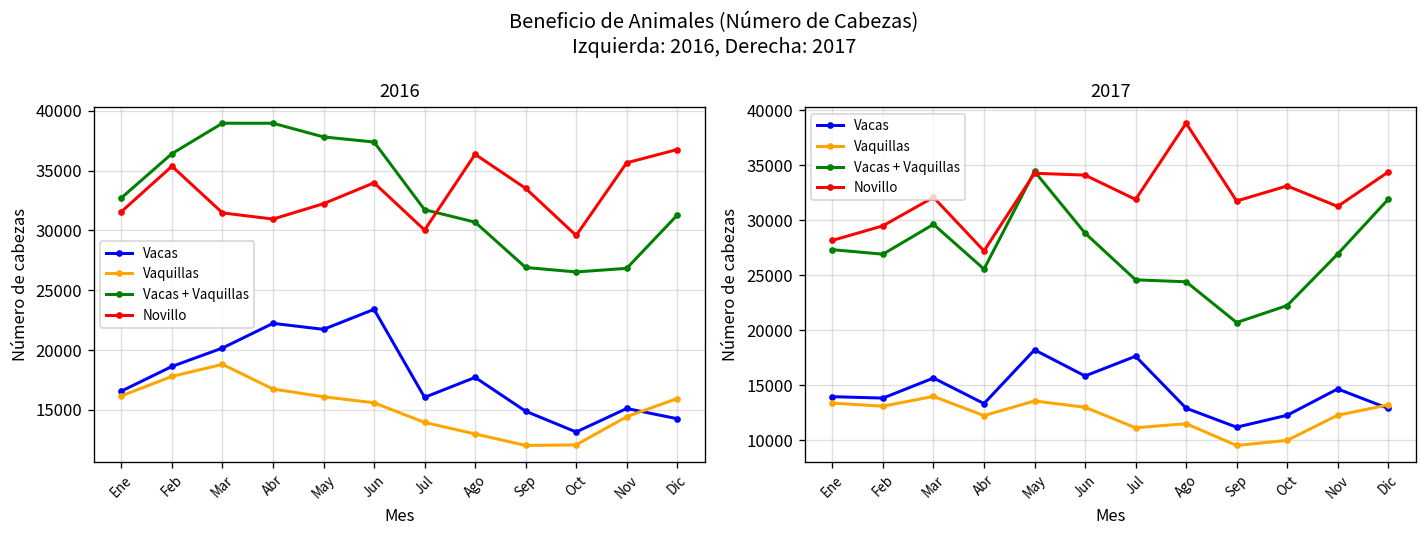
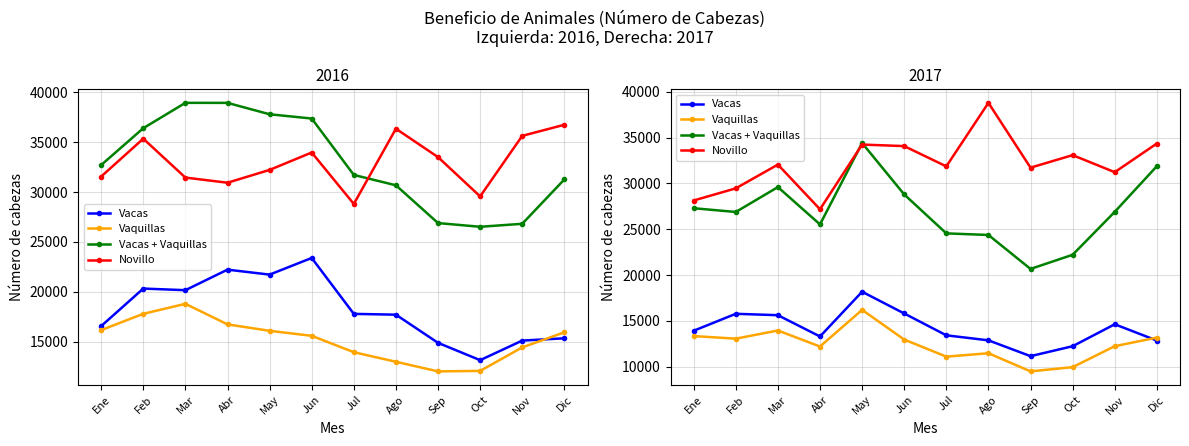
  {
    "2016": {
      "Vacas": {
        "Ene": 17000,
-       "Feb": 19000,
+       "Feb": 20000,
        "Mar": 20000,
        "Abr": 22000,
        "May": 22000,
        "Jun": 23000,
-       "Jul": 16000,
+       "Jul": 18000,
        "Ago": 18000,
        "Sep": 15000,
        "Oct": 13000,
        "Nov": 15000,
-       "Dic": 14000
+       "Dic": 15000
      },
      "Vaquillas": {
        "Ene": 16000,
        "Feb": 18000,
        "Mar": 19000,
        "Abr": 17000,
        "May": 16000,
        "Jun": 16000,
        "Jul": 14000,
        "Ago": 13000,
        "Sep": 12000,
        "Oct": 12000,
        "Nov": 14000,
        "Dic": 16000
      },
      "Vacas + Vaquillas": {
        "Ene": 33000,
        "Feb": 36000,
        "Mar": 39000,
        "Abr": 39000,
        "May": 38000,
        "Jun": 37000,
        "Jul": 32000,
        "Ago": 31000,
        "Sep": 27000,
        "Oct": 27000,
        "Nov": 27000,
        "Dic": 31000
      },
      "Novillo": {
        "Ene": 32000,
        "Feb": 35000,
        "Mar": 31000,
        "Abr": 31000,
        "May": 32000,
        "Jun": 34000,
-       "Jul": 30000,
+       "Jul": 29000,
        "Ago": 36000,
        "Sep": 34000,
        "Oct": 30000,
        "Nov": 36000,
        "Dic": 37000
      }
    },
    "2017": {
      "Vacas": {
        "Ene": 14000,
-       "Feb": 14000,
+       "Feb": 16000,
        "Mar": 16000,
        "Abr": 13000,
        "May": 18000,
        "Jun": 16000,
-       "Jul": 18000,
+       "Jul": 13000,
        "Ago": 13000,
        "Sep": 11000,
        "Oct": 12000,
        "Nov": 15000,
        "Dic": 13000
      },
      "Vaquillas": {
        "Ene": 13000,
        "Feb": 13000,
        "Mar": 14000,
        "Abr": 12000,
-       "May": 14000,
+       "May": 16000,
        "Jun": 13000,
        "Jul": 11000,
        "Ago": 11000,
        "Sep": 10000,
        "Oct": 10000,
        "Nov": 12000,
        "Dic": 13000
      },
      "Vacas + Vaquillas": {
        "Ene": 27000,
        "Feb": 27000,
        "Mar": 30000,
        "Abr": 26000,
        "Jun": 29000,
        "Jul": 25000,
        "Ago": 24000,
        "Sep": 21000,
        "Oct": 22000,
        "Nov": 27000,
        "Dic": 32000
      },
      "Novillo": {
        "Ene": 28000,
        "Feb": 29000,
        "Mar": 32000,
        "Abr": 27000,
        "Jun": 34000,
        "Jul": 32000,
        "Ago": 39000,
        "Sep": 32000,
        "Oct": 33000,
        "Nov": 31000,
        "Dic": 34000
      }
    }
  }
